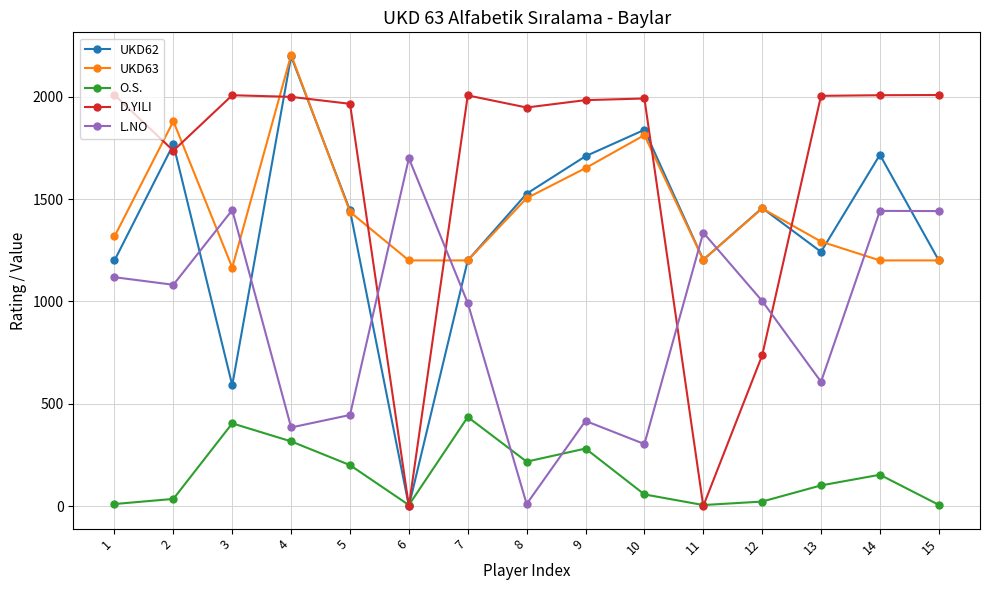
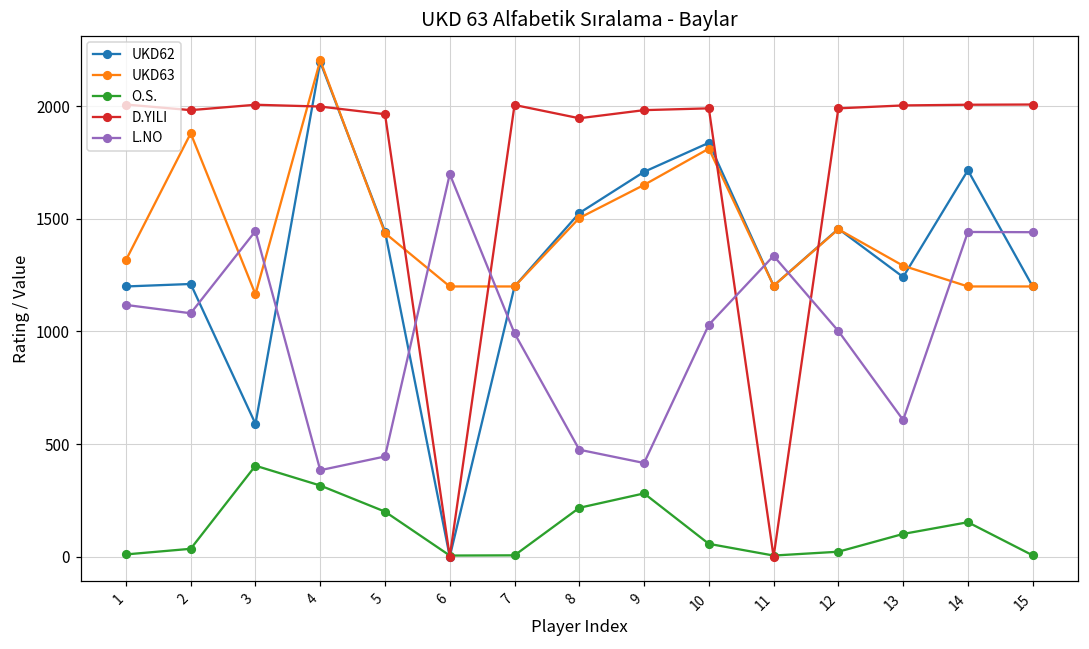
  {
    "UKD62": {
      "1": 1200,
-     "2": 1770,
+     "2": 1210,
      "3": 590,
      "8": 1530,
      "9": 1710,
      "10": 1840,
      "13": 1240,
      "14": 1720
    },
    "UKD63": {
      "1": 1320,
      "2": 1880,
      "3": 1170,
      "6": 1200,
      "8": 1500,
      "9": 1650,
      "10": 1810,
      "13": 1290,
      "14": 1200
    },
    "O.S.": {
      "1": 10,
      "2": 40,
      "3": 400,
      "4": 320,
      "5": 200,
-     "7": 440,
+     "7": 10,
      "8": 220,
      "9": 280,
      "10": 60,
      "12": 20,
      "13": 100,
      "14": 150,
      "15": 10
    },
    "D.YILI": {
-     "2": 1740,
+     "2": 1980,
      "3": 2010,
      "4": 2000,
      "5": 1970,
      "7": 2010,
      "8": 1950,
      "9": 1980,
      "10": 1990,
-     "12": 740,
+     "12": 1990,
      "13": 2000,
      "14": 2010,
      "15": 2010
    },
    "L.NO": {
      "1": 1120,
      "2": 1080,
      "3": 1450,
      "4": 380,
      "5": 450,
      "6": 1700,
      "7": 990,
-     "8": 10,
+     "8": 480,
      "9": 420,
-     "10": 300,
+     "10": 1030,
      "11": 1340,
      "12": 1000,
      "13": 610,
      "14": 1440,
      "15": 1440
    }
  }
